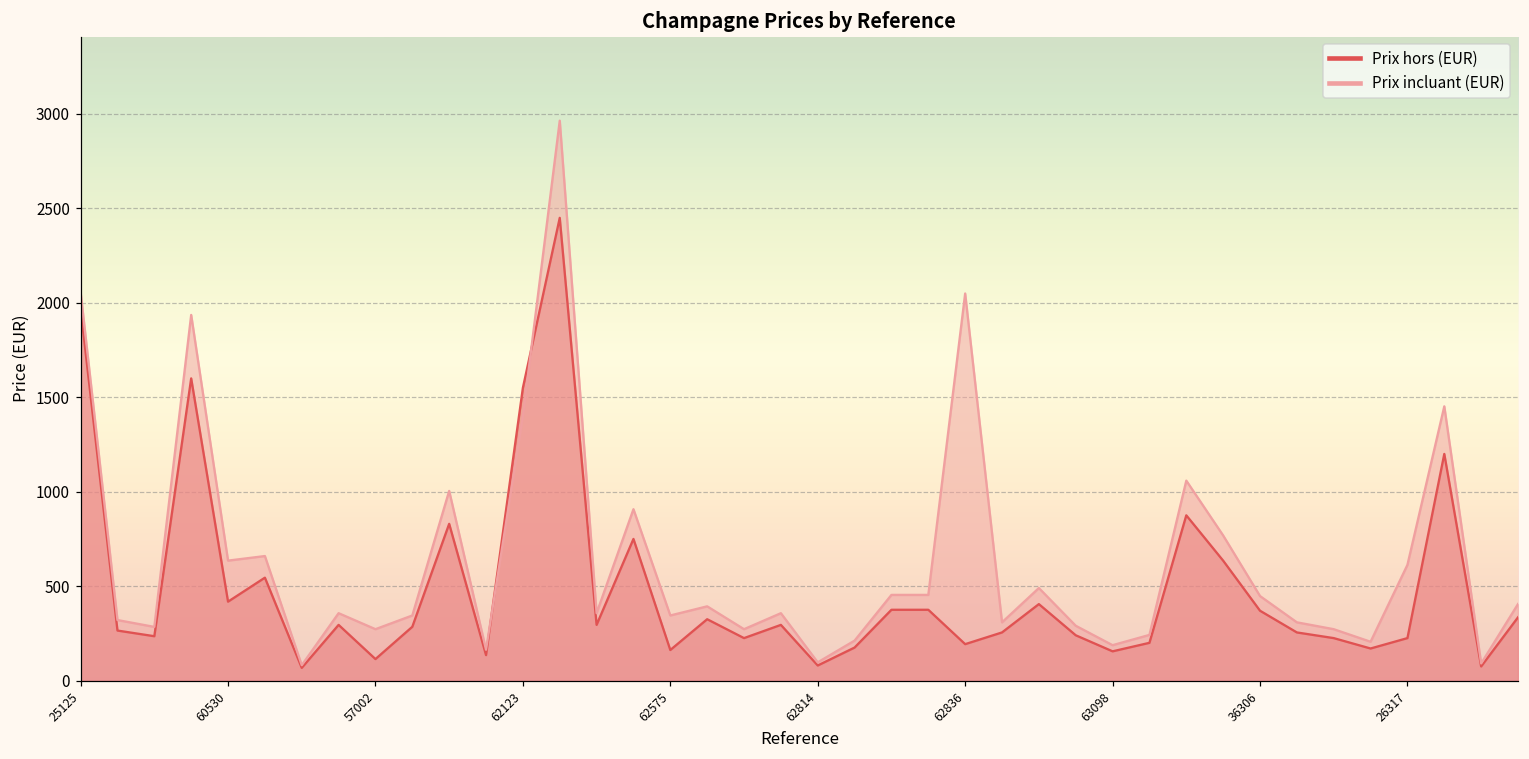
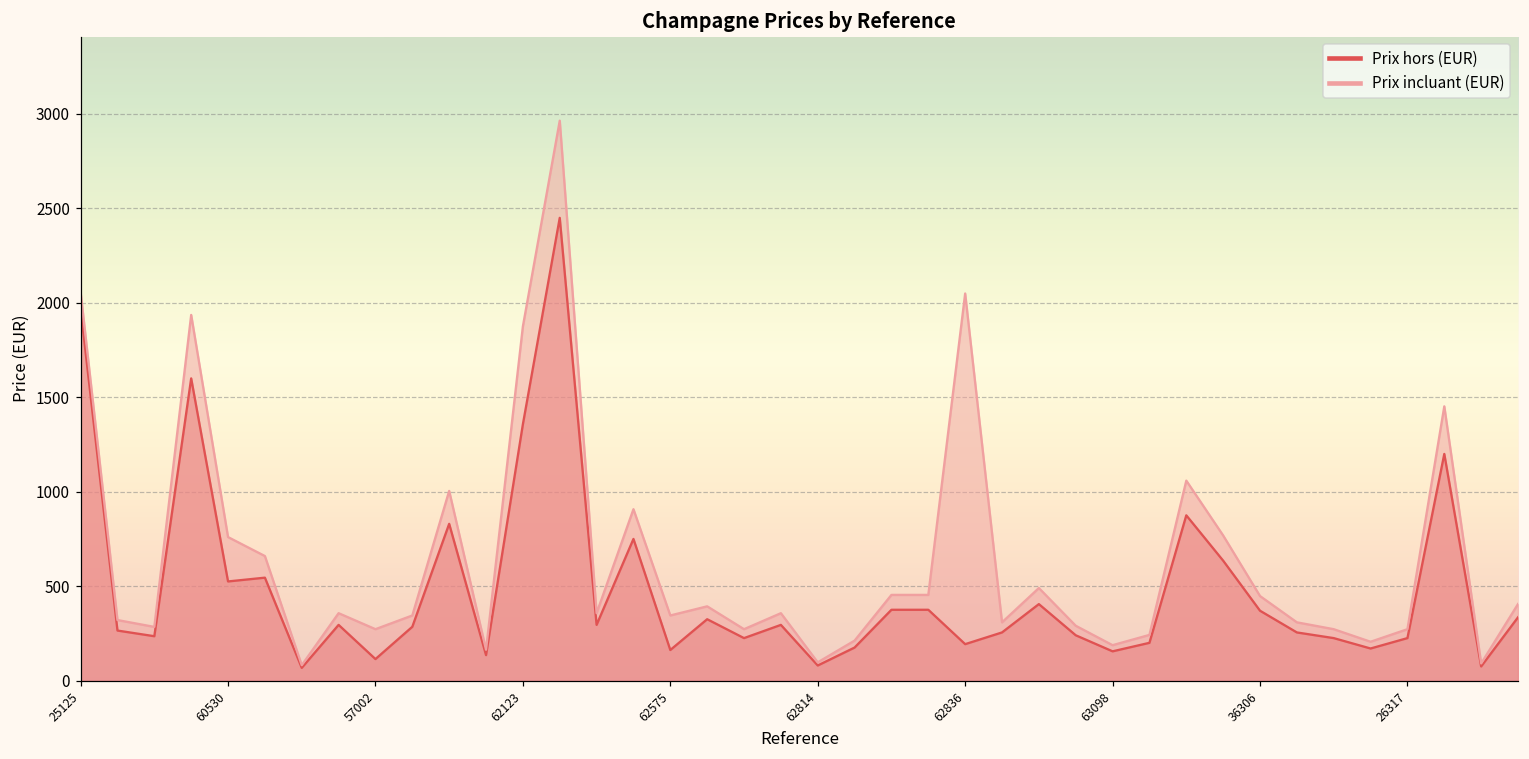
  {
    "Prix hors (EUR)": {
      "25125": 1970,
-     "60530": 420,
+     "60530": 530,
      "57002": 110,
-     "62123": 1550,
+     "62123": 1360,
      "62575": 160,
      "62814": 80,
      "62836": 190,
      "63098": 160,
      "36306": 370,
      "26317": 230
    },
    "Prix incluant (EUR)": {
      "25125": 2060,
-     "60530": 640,
+     "60530": 760,
      "57002": 270,
-     "62123": 1400,
+     "62123": 1880,
      "62575": 340,
      "62814": 100,
      "62836": 2050,
      "63098": 190,
      "36306": 450,
-     "26317": 610
+     "26317": 270
    }
  }
